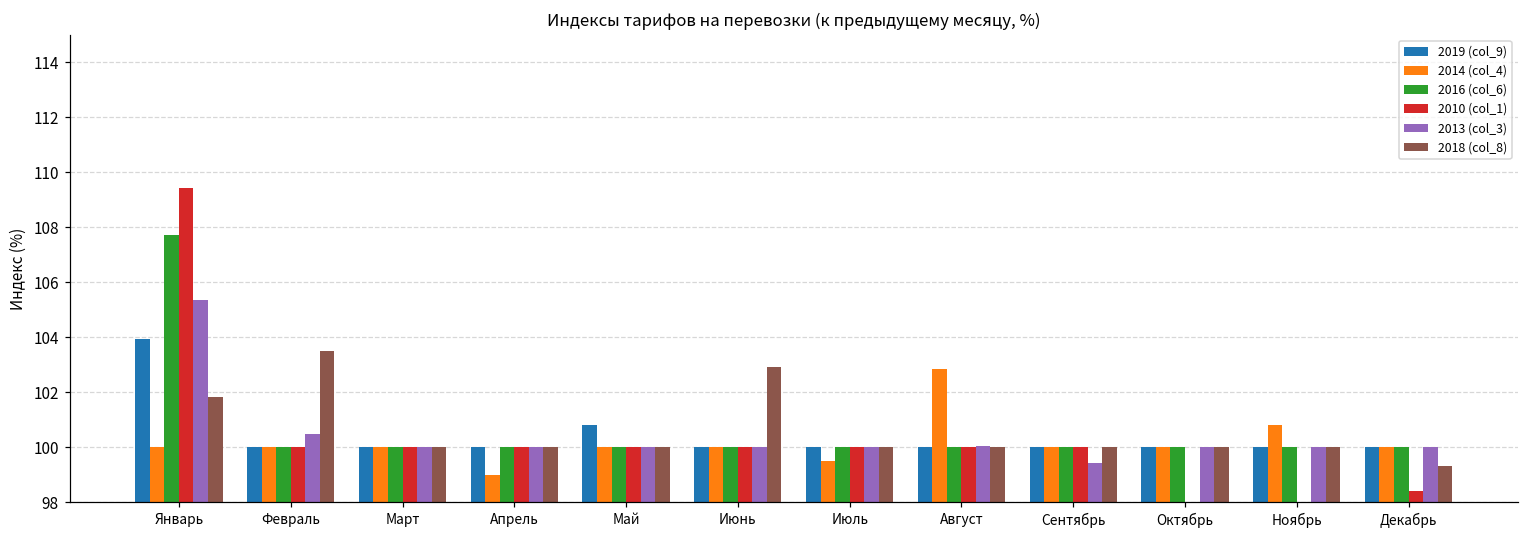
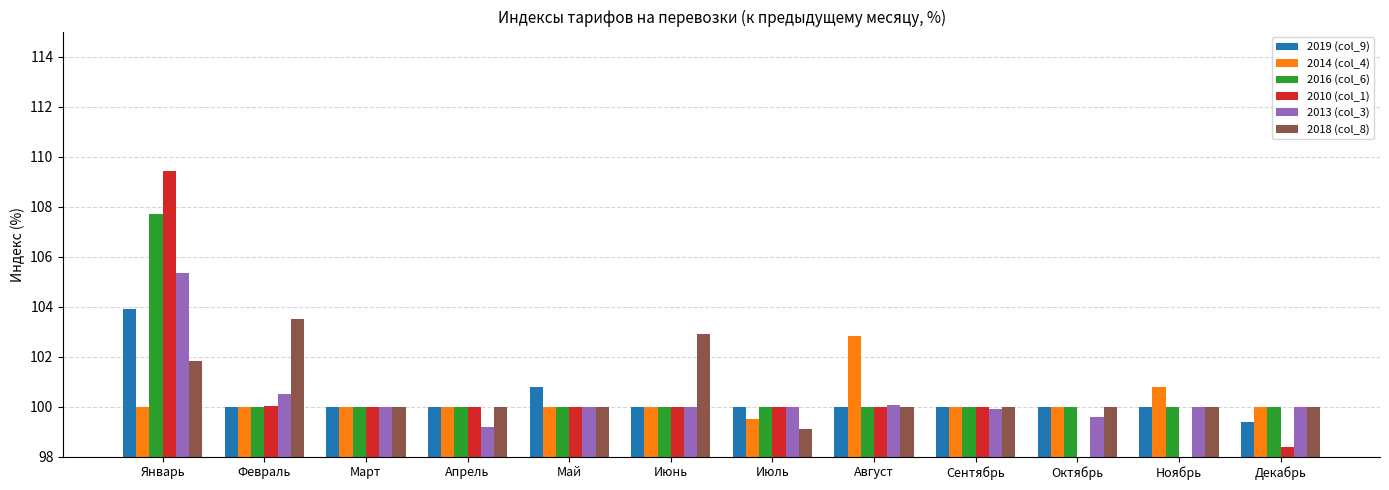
  {
    "2019 (col_9)": {
      "Январь": 103.9,
      "Февраль": 100.0,
      "Март": 100.0,
      "Апрель": 100.0,
      "Май": 100.8,
      "Июнь": 100.0,
      "Июль": 100.0,
      "Август": 100.0,
      "Сентябрь": 100.0,
      "Октябрь": 100.0,
      "Ноябрь": 100.0,
-     "Декабрь": 100.0
+     "Декабрь": 99.4
    },
    "2014 (col_4)": {
      "Январь": 100,
      "Февраль": 100,
      "Март": 100,
-     "Апрель": 99,
+     "Апрель": 100,
      "Май": 100,
      "Июнь": 100,
      "Июль": 99.5,
      "Август": 102.8,
      "Сентябрь": 100,
      "Октябрь": 100,
      "Ноябрь": 100.8,
      "Декабрь": 100
    },
    "2016 (col_6)": {
      "Январь": 107.7,
      "Февраль": 100.0,
      "Март": 100.0,
      "Апрель": 100.0,
      "Май": 100.0,
      "Июнь": 100.0,
      "Июль": 100.0,
      "Август": 100.0,
      "Сентябрь": 100.0,
      "Октябрь": 100.0,
      "Ноябрь": 100.0,
      "Декабрь": 100.0
    },
    "2010 (col_1)": {
      "Январь": 109.4,
      "Февраль": 100.0,
      "Март": 100.0,
      "Апрель": 100.0,
      "Май": 100.0,
      "Июнь": 100.0,
      "Июль": 100.0,
      "Август": 100.0,
      "Сентябрь": 100.0,
      "Декабрь": 98.4
    },
    "2013 (col_3)": {
      "Январь": 105.4,
      "Февраль": 100.5,
      "Март": 100.0,
-     "Апрель": 100.0,
+     "Апрель": 99.2,
      "Май": 100.0,
      "Июнь": 100.0,
      "Июль": 100.0,
      "Август": 100.1,
-     "Сентябрь": 99.4,
-     "Октябрь": 100.0,
+     "Сентябрь": 99.9,
+     "Октябрь": 99.6,
      "Ноябрь": 100.0,
      "Декабрь": 100.0
    },
    "2018 (col_8)": {
      "Январь": 101.8,
      "Февраль": 103.5,
      "Март": 100.0,
      "Апрель": 100.0,
      "Май": 100.0,
      "Июнь": 102.9,
-     "Июль": 100.0,
+     "Июль": 99.1,
      "Август": 100.0,
      "Сентябрь": 100.0,
      "Октябрь": 100.0,
      "Ноябрь": 100.0,
-     "Декабрь": 99.3
+     "Декабрь": 100.0
    }
  }
